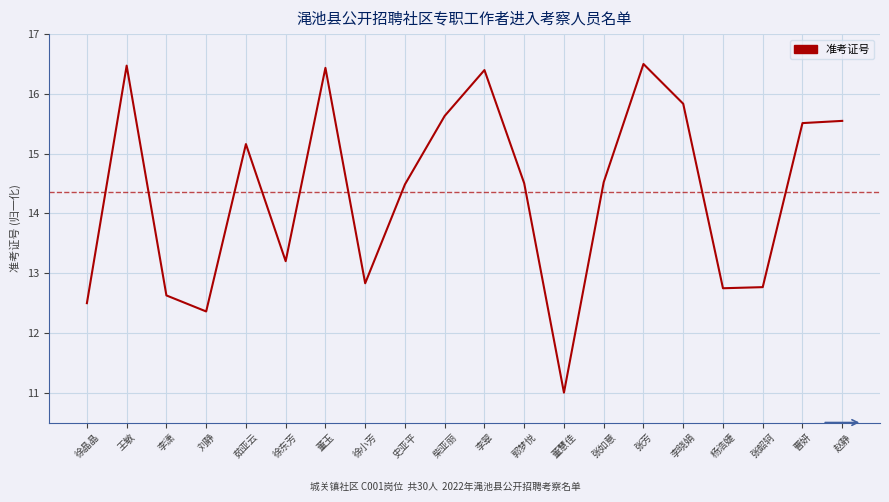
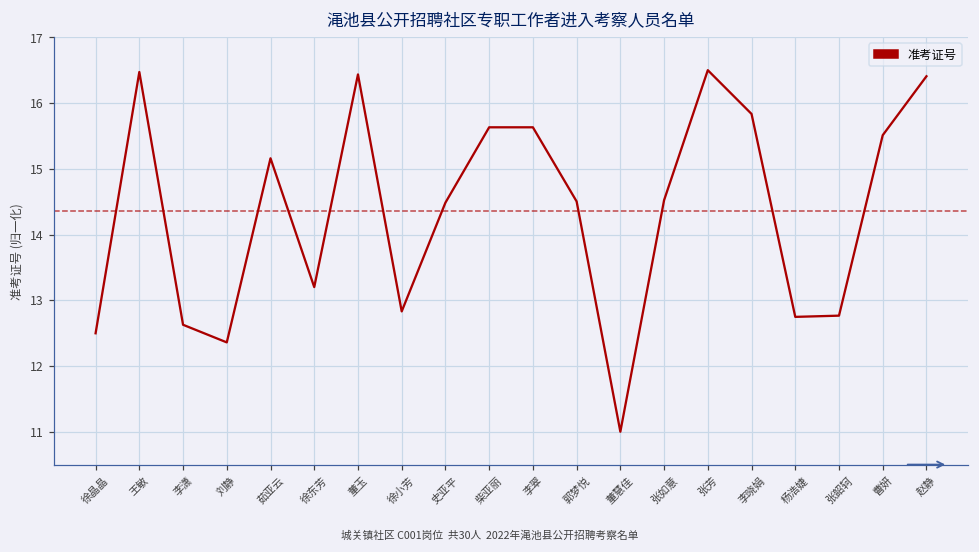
  {
    "徐晶晶": 12.5,
    "王敏": 16.5,
    "李潇": 12.6,
    "刘静": 12.4,
    "茹亚云": 15.2,
    "徐东芳": 13.2,
    "董玉": 16.4,
    "徐小芳": 12.8,
    "史亚平": 14.5,
    "柴亚丽": 15.6,
-   "李翠": 16.4,
+   "李翠": 15.6,
    "郭梦悦": 14.5,
    "董慧佳": 11.0,
    "张如意": 14.5,
    "张芳": 16.5,
    "李晓娟": 15.8,
    "杨浩婕": 12.7,
    "张韶轲": 12.8,
    "曹妍": 15.5,
-   "赵静": 15.5
+   "赵静": 16.4
  }
